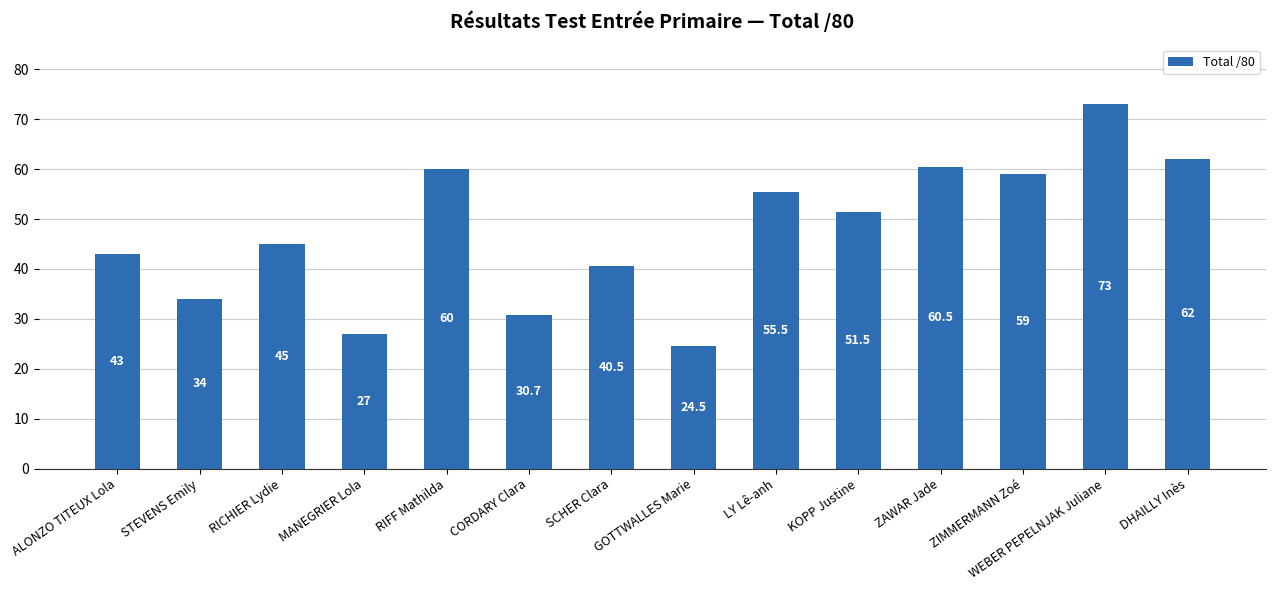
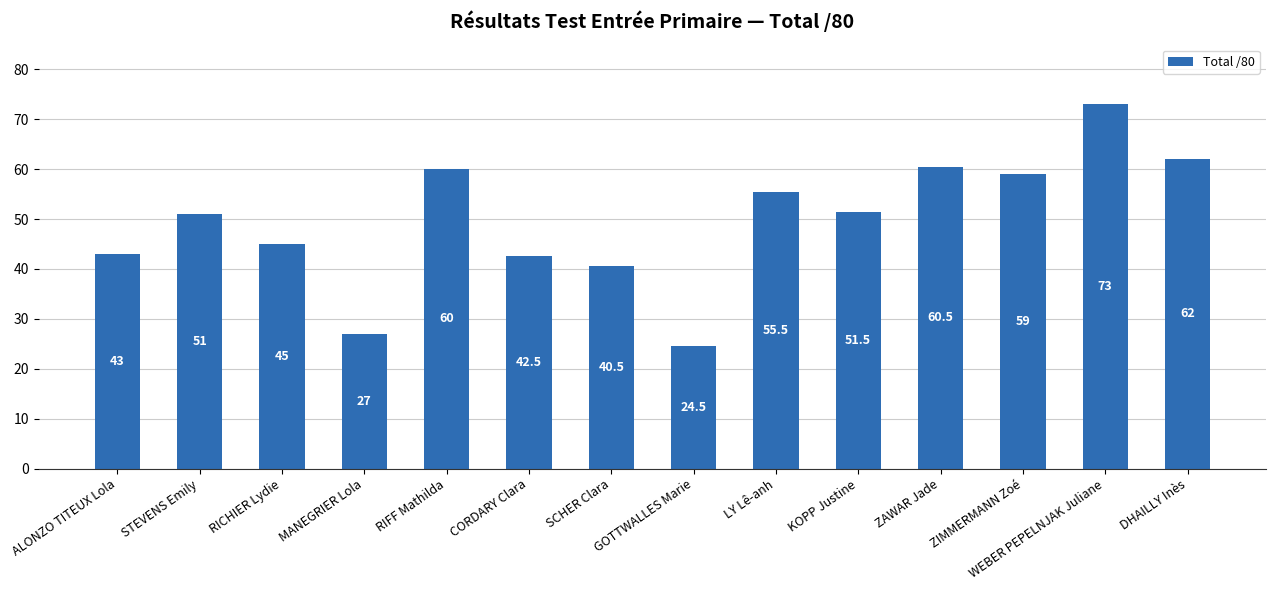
  {
    "ALONZO TITEUX Lola": 43,
-   "STEVENS Emily": 34,
+   "STEVENS Emily": 51,
    "RICHIER Lydie": 45,
    "MANEGRIER Lola": 27,
    "RIFF Mathilda": 60,
-   "CORDARY Clara": 30.7,
+   "CORDARY Clara": 42.5,
    "SCHER Clara": 40.5,
    "GOTTWALLES Marie": 24.5,
    "LY Lê-anh": 55.5,
    "KOPP Justine": 51.5,
    "ZAWAR Jade": 60.5,
    "ZIMMERMANN Zoé": 59,
    "WEBER PEPELNJAK Juliane": 73,
    "DHAILLY Inès": 62
  }
